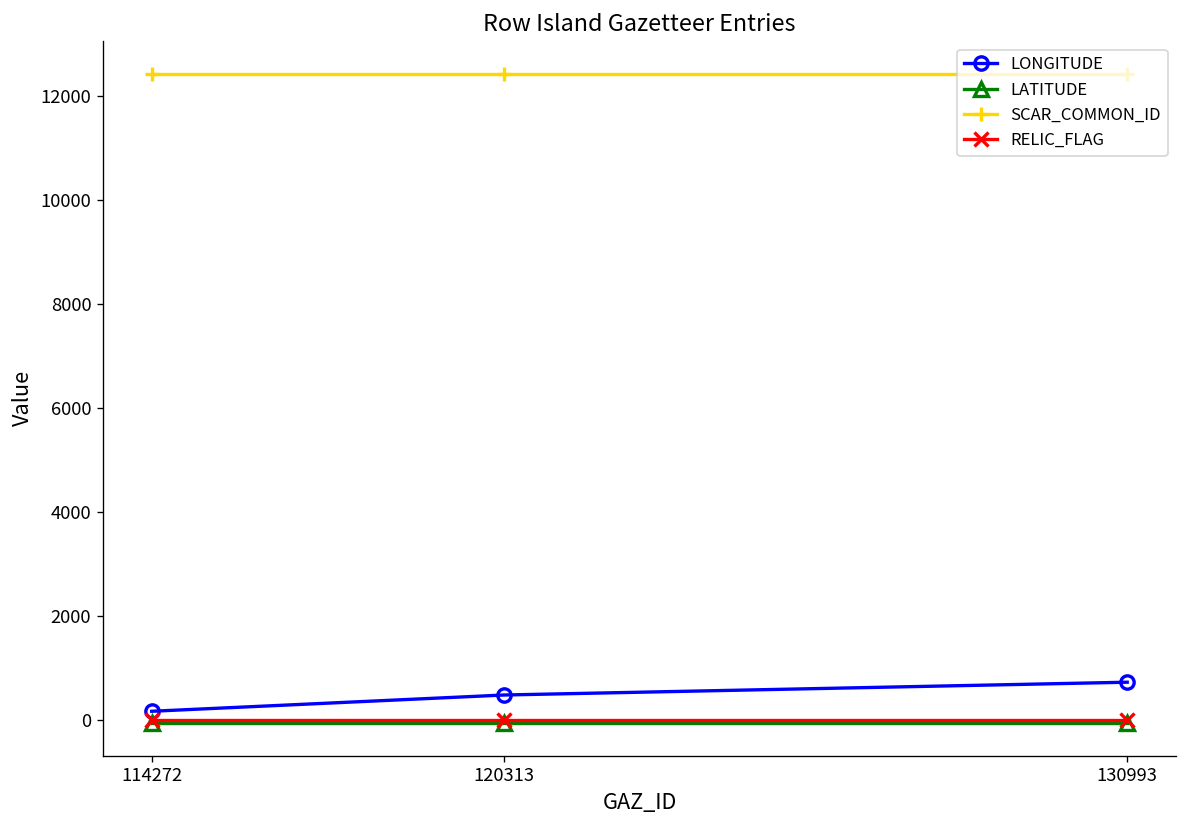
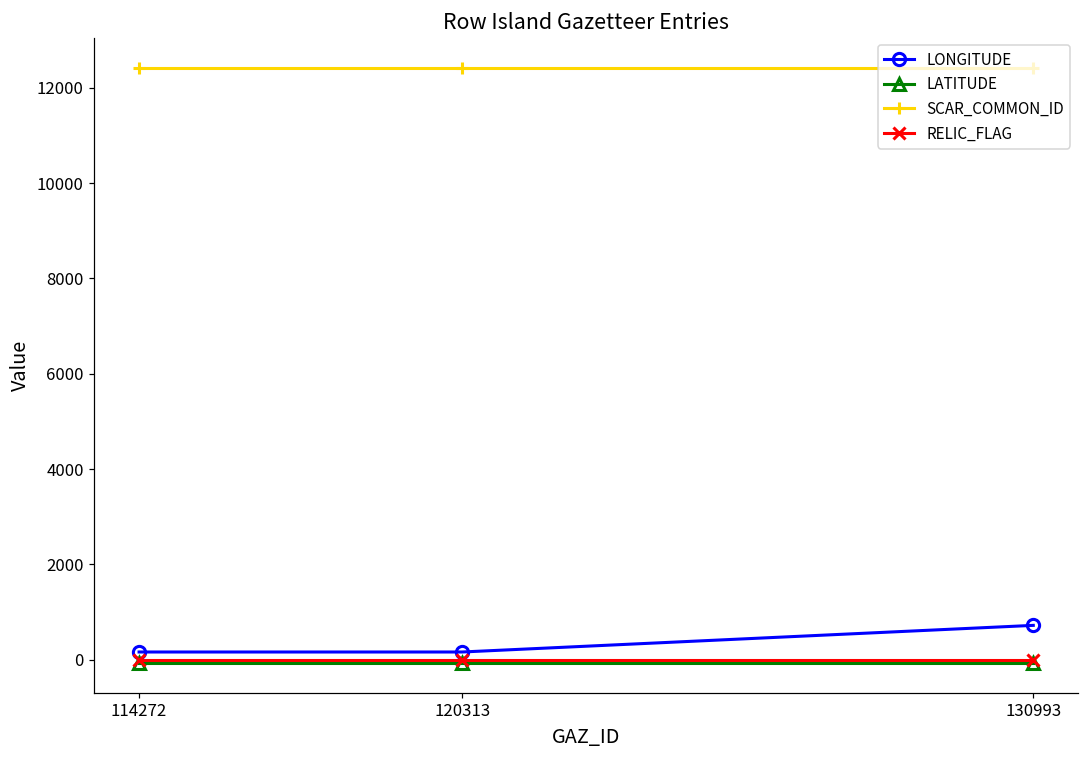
  {
    "LONGITUDE": {
      "114272": 200,
-     "120313": 500,
+     "120313": 200,
      "130993": 700
    },
    "LATITUDE": {
      "114272": -100,
      "120313": -100,
      "130993": -100
    },
    "SCAR_COMMON_ID": {
      "114272": 12400,
      "120313": 12400
    },
    "RELIC_FLAG": {
      "114272": 0,
      "120313": 0,
      "130993": 0
    }
  }
